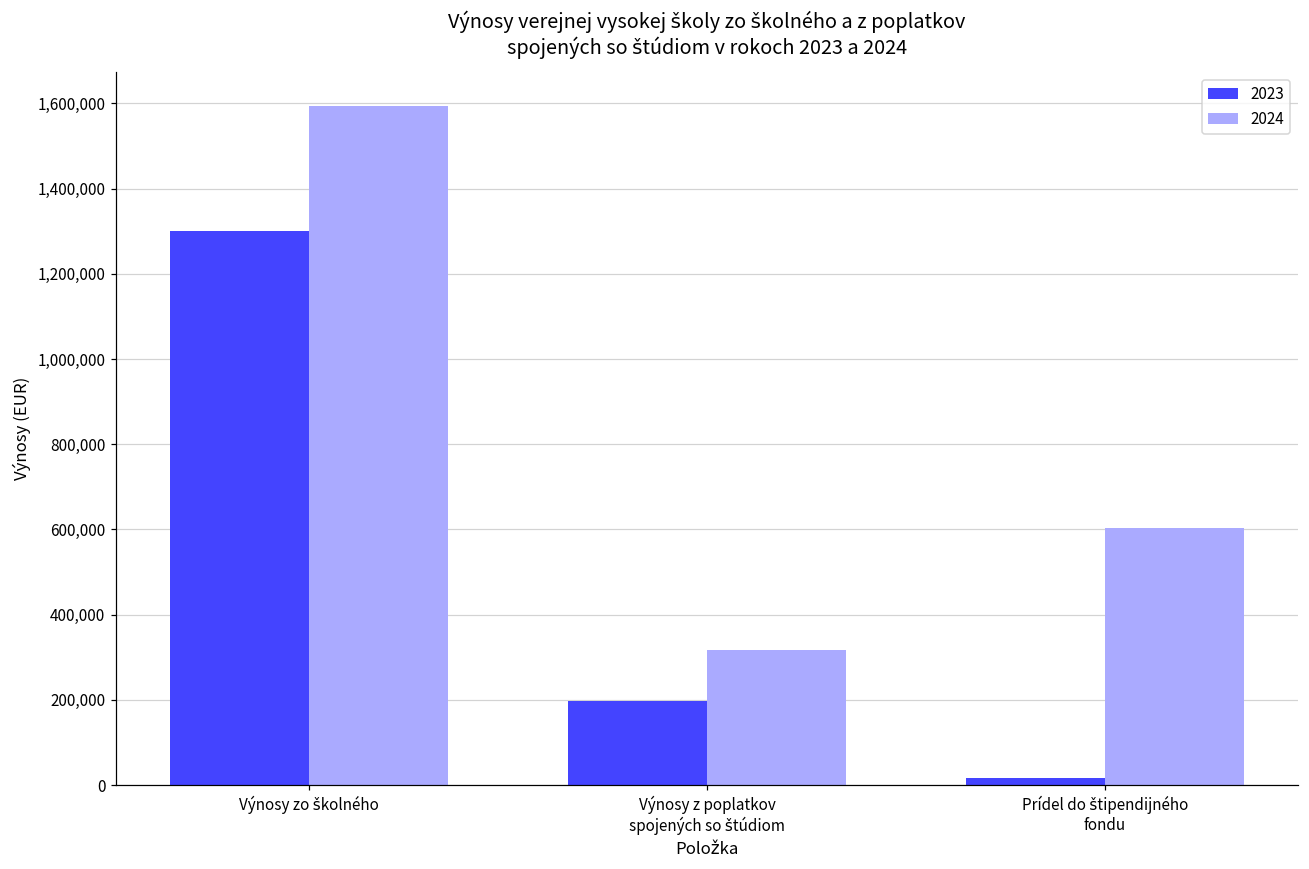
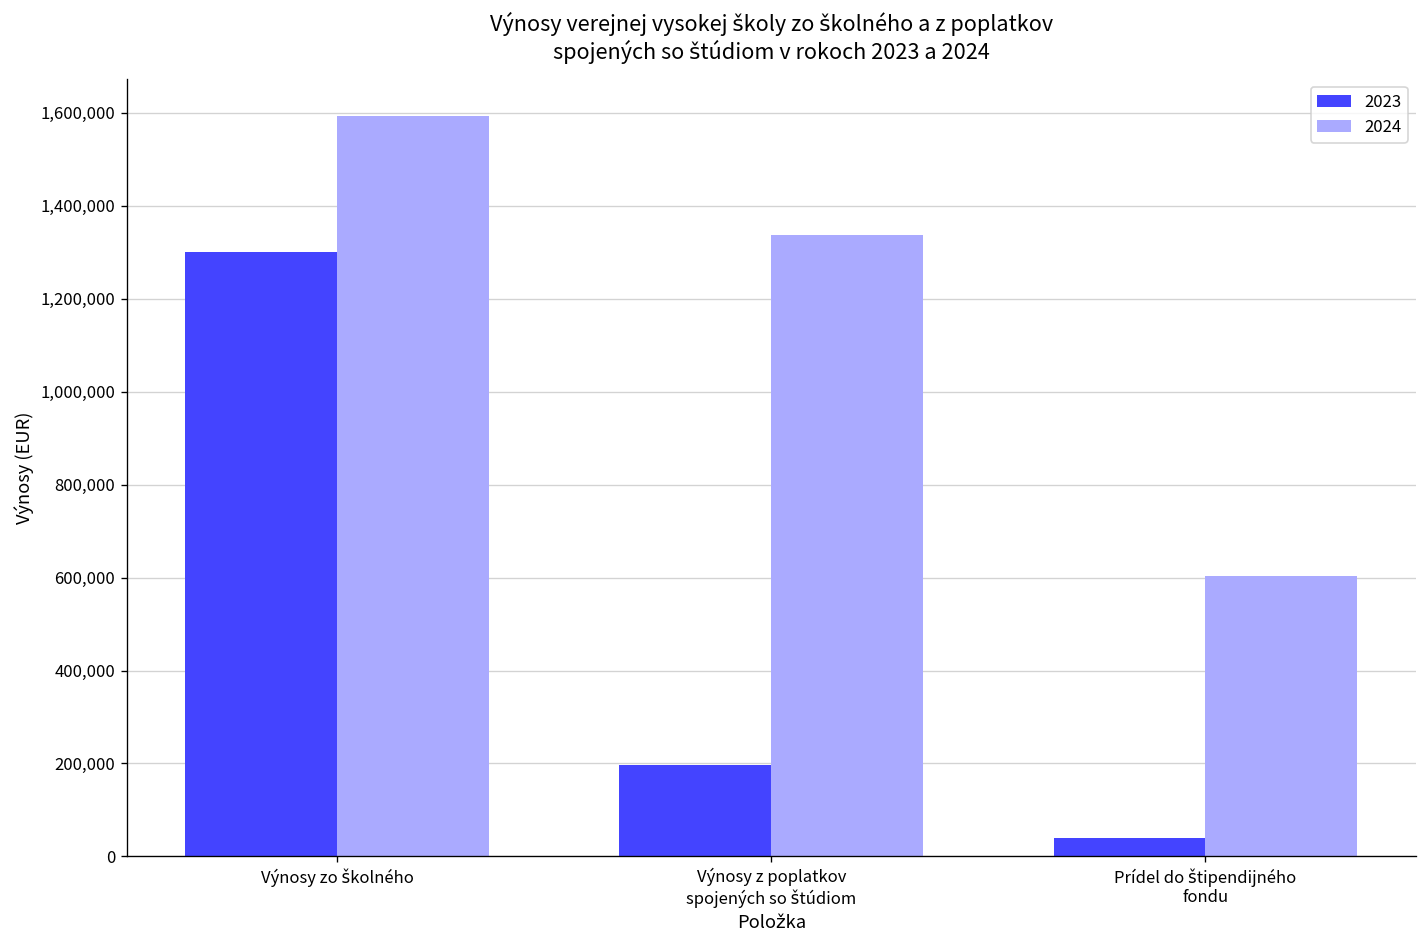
  {
    "2023": {
      "Výnosy zo školného": "1,300,000",
      "Výnosy z poplatkov spojených so štúdiom": "200,000",
-     "Prídel do štipendijného fondu": "20,000"
+     "Prídel do štipendijného fondu": "40,000"
    },
    "2024": {
      "Výnosy zo školného": "1,590,000",
-     "Výnosy z poplatkov spojených so štúdiom": "320,000",
+     "Výnosy z poplatkov spojených so štúdiom": "1,340,000",
      "Prídel do štipendijného fondu": "600,000"
    }
  }
